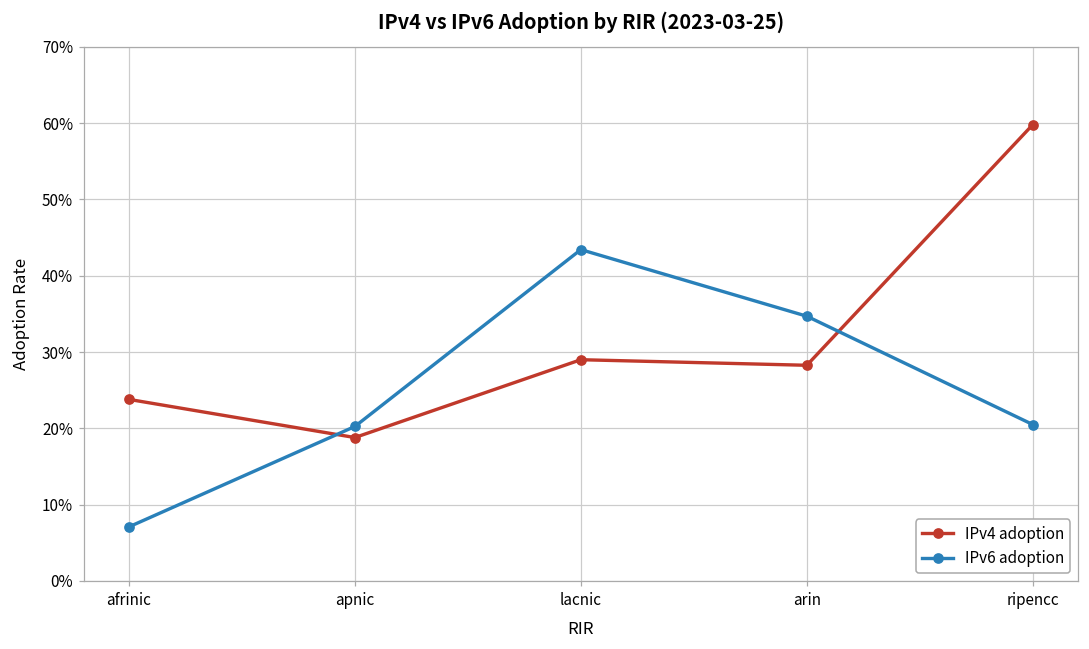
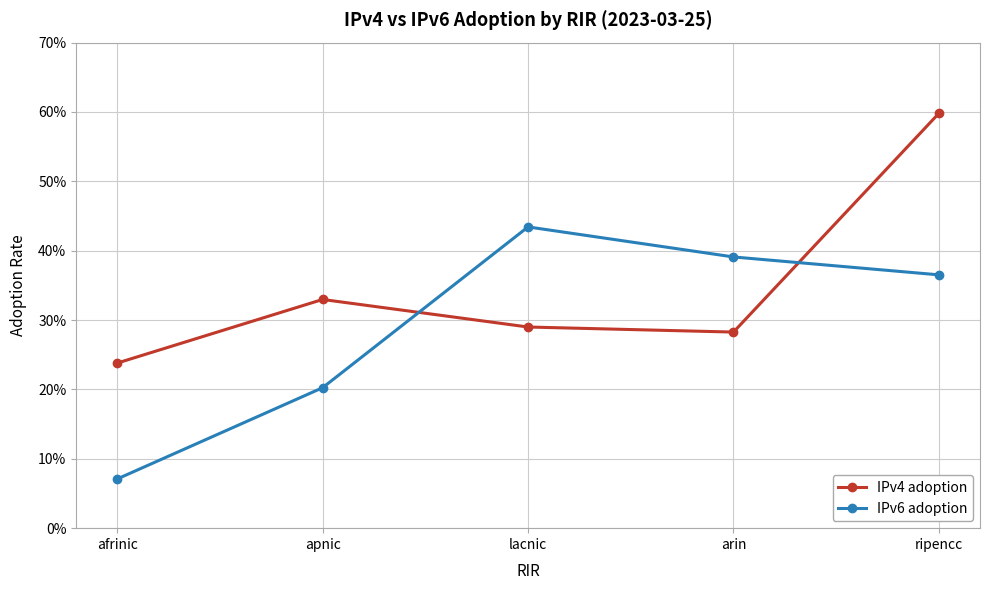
  {
    "IPv4 adoption": {
      "afrinic": "24%",
-     "apnic": "19%",
+     "apnic": "33%",
      "lacnic": "29%",
      "arin": "28%",
      "ripencc": "60%"
    },
    "IPv6 adoption": {
      "afrinic": "7%",
      "apnic": "20%",
      "lacnic": "43%",
-     "arin": "35%",
-     "ripencc": "21%"
+     "arin": "39%",
+     "ripencc": "37%"
    }
  }
